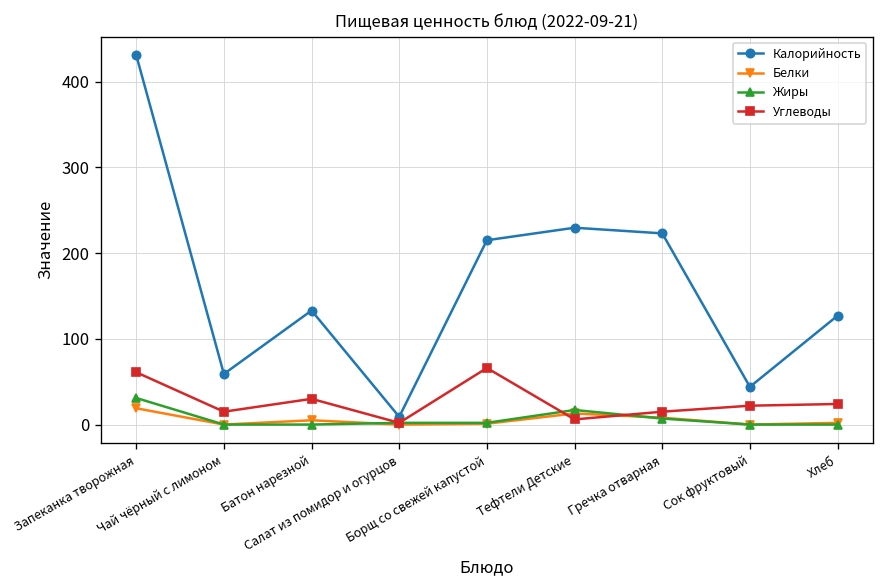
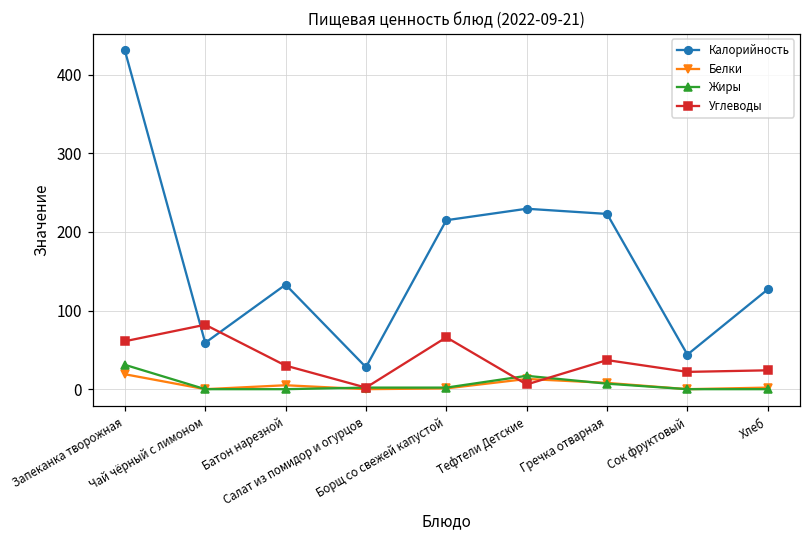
  {
    "Калорийность": {
      "Запеканка творожная": 430,
      "Чай чёрный с лимоном": 60,
      "Батон нарезной": 130,
-     "Салат из помидор и огурцов": 10,
+     "Салат из помидор и огурцов": 30,
      "Борщ со свежей капустой": 220,
      "Тефтели Детские": 230,
      "Гречка отварная": 220,
      "Сок фруктовый": 40,
      "Хлеб": 130
    },
    "Белки": {
      "Запеканка творожная": 20,
      "Батон нарезной": 10,
      "Тефтели Детские": 10
    },
    "Жиры": {
      "Запеканка творожная": 30,
      "Батон нарезной": 0,
      "Тефтели Детские": 20
    },
    "Углеводы": {
      "Запеканка творожная": 60,
-     "Чай чёрный с лимоном": 20,
+     "Чай чёрный с лимоном": 80,
      "Батон нарезной": 30,
      "Борщ со свежей капустой": 70,
      "Тефтели Детские": 10,
-     "Гречка отварная": 20,
+     "Гречка отварная": 40,
      "Сок фруктовый": 20,
      "Хлеб": 20
    }
  }
